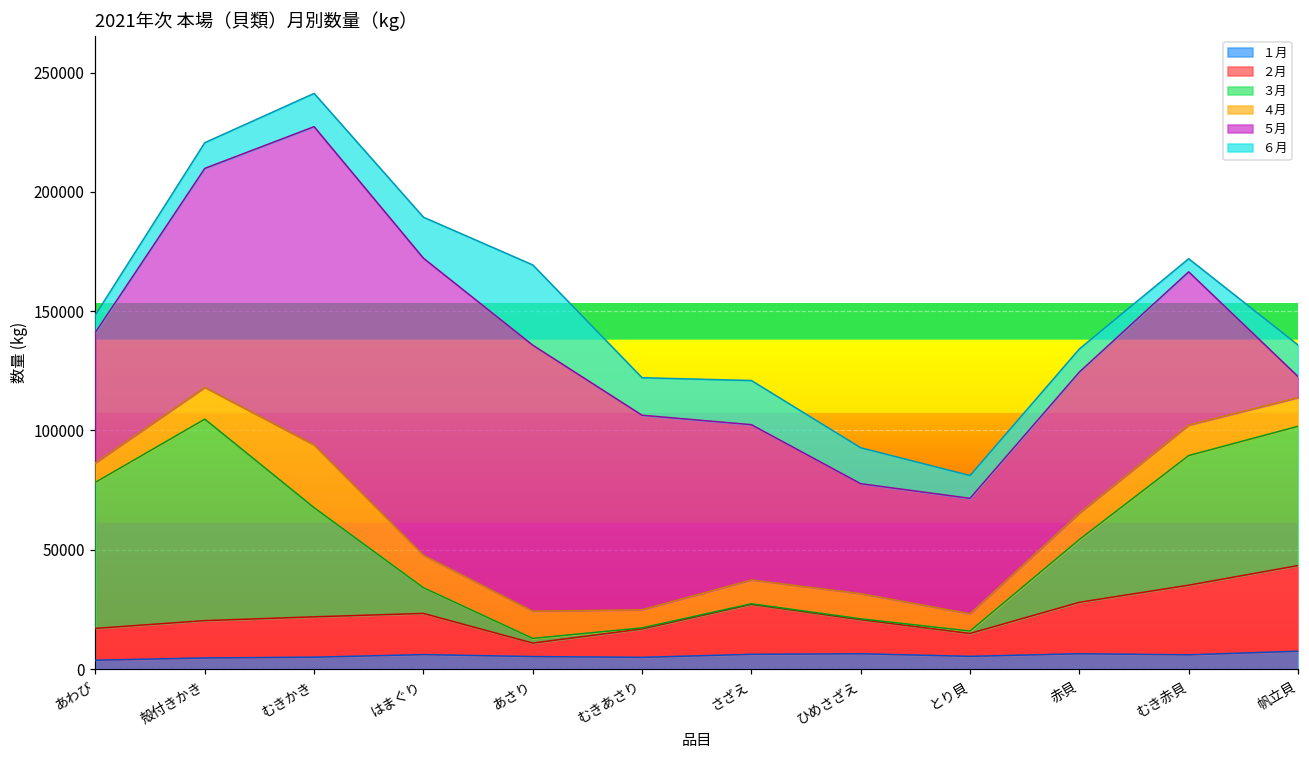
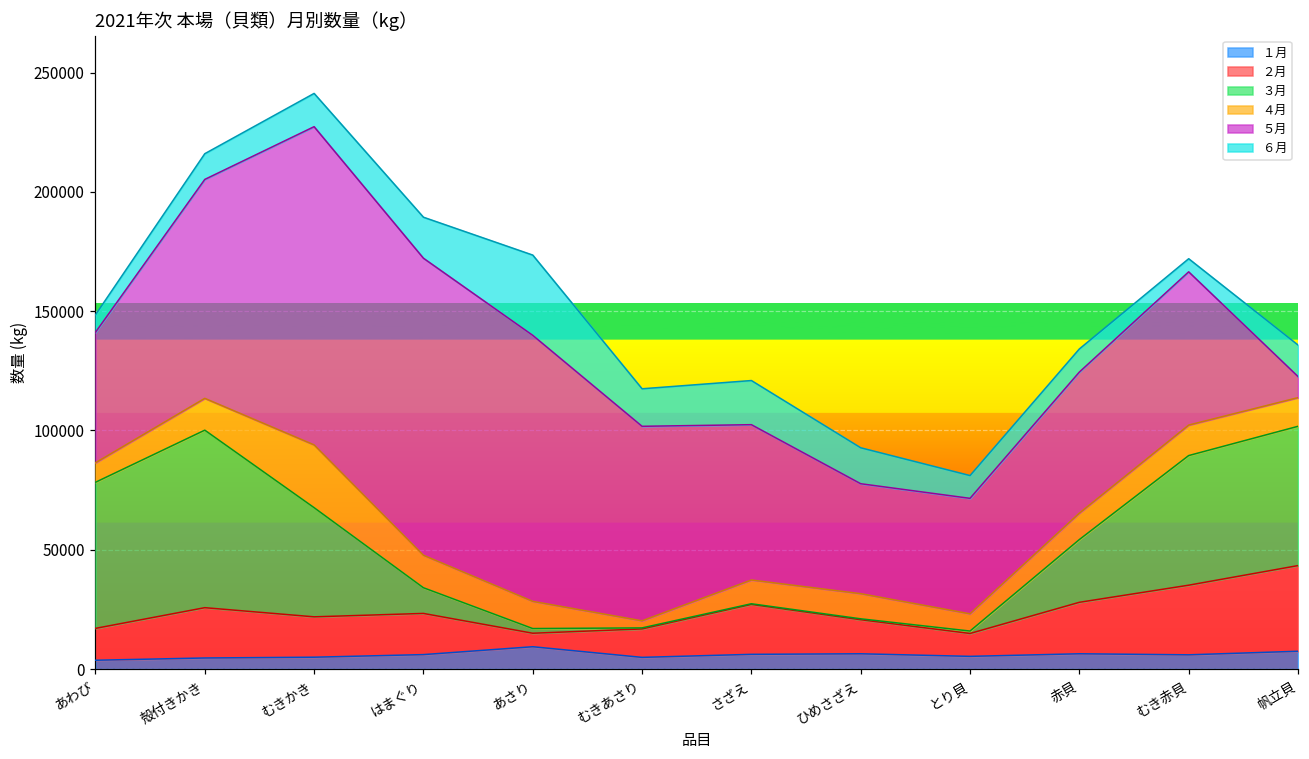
  {
    "１月": {
      "あわび": 4000,
      "殻付きかき": 5000,
      "むきかき": 5000,
      "はまぐり": 6000,
-     "あさり": 5000,
+     "あさり": 9000,
      "むきあさり": 5000,
      "さざえ": 6000,
      "ひめさざえ": 6000,
      "とり貝": 5000,
      "赤貝": 6000,
      "むき赤貝": 6000,
      "帆立貝": 7000
    },
    "２月": {
      "あわび": 13000,
-     "殻付きかき": 16000,
+     "殻付きかき": 21000,
      "むきかき": 17000,
      "はまぐり": 17000,
      "あさり": 6000,
      "赤貝": 22000,
      "むき赤貝": 29000,
      "帆立貝": 36000
    },
    "３月": {
      "あわび": 61000,
-     "殻付きかき": 84000,
+     "殻付きかき": 74000,
      "むきかき": 46000,
      "はまぐり": 11000,
      "あさり": 2000,
      "赤貝": 26000,
      "むき赤貝": 54000,
      "帆立貝": 58000
    },
    "４月": {
      "あわび": 8000,
      "殻付きかき": 13000,
      "むきかき": 26000,
      "はまぐり": 14000,
      "あさり": 11000,
-     "むきあさり": 8000,
+     "むきあさり": 3000,
      "さざえ": 10000,
      "ひめさざえ": 11000,
      "とり貝": 7000,
      "赤貝": 11000,
      "むき赤貝": 13000,
      "帆立貝": 12000
    },
    "５月": {
      "あわび": 55000,
      "殻付きかき": 92000,
      "むきかき": 133000,
      "はまぐり": 124000,
      "あさり": 112000,
      "むきあさり": 82000,
      "さざえ": 65000,
      "ひめさざえ": 46000,
      "とり貝": 48000,
      "赤貝": 59000,
      "むき赤貝": 64000,
      "帆立貝": 9000
    },
    "６月": {
      "あわび": 7000,
      "殻付きかき": 11000,
      "むきかき": 14000,
      "はまぐり": 17000,
      "あさり": 34000,
      "むきあさり": 16000,
      "さざえ": 19000,
      "ひめさざえ": 15000,
      "とり貝": 10000,
      "赤貝": 10000,
      "むき赤貝": 5000,
      "帆立貝": 13000
    }
  }
